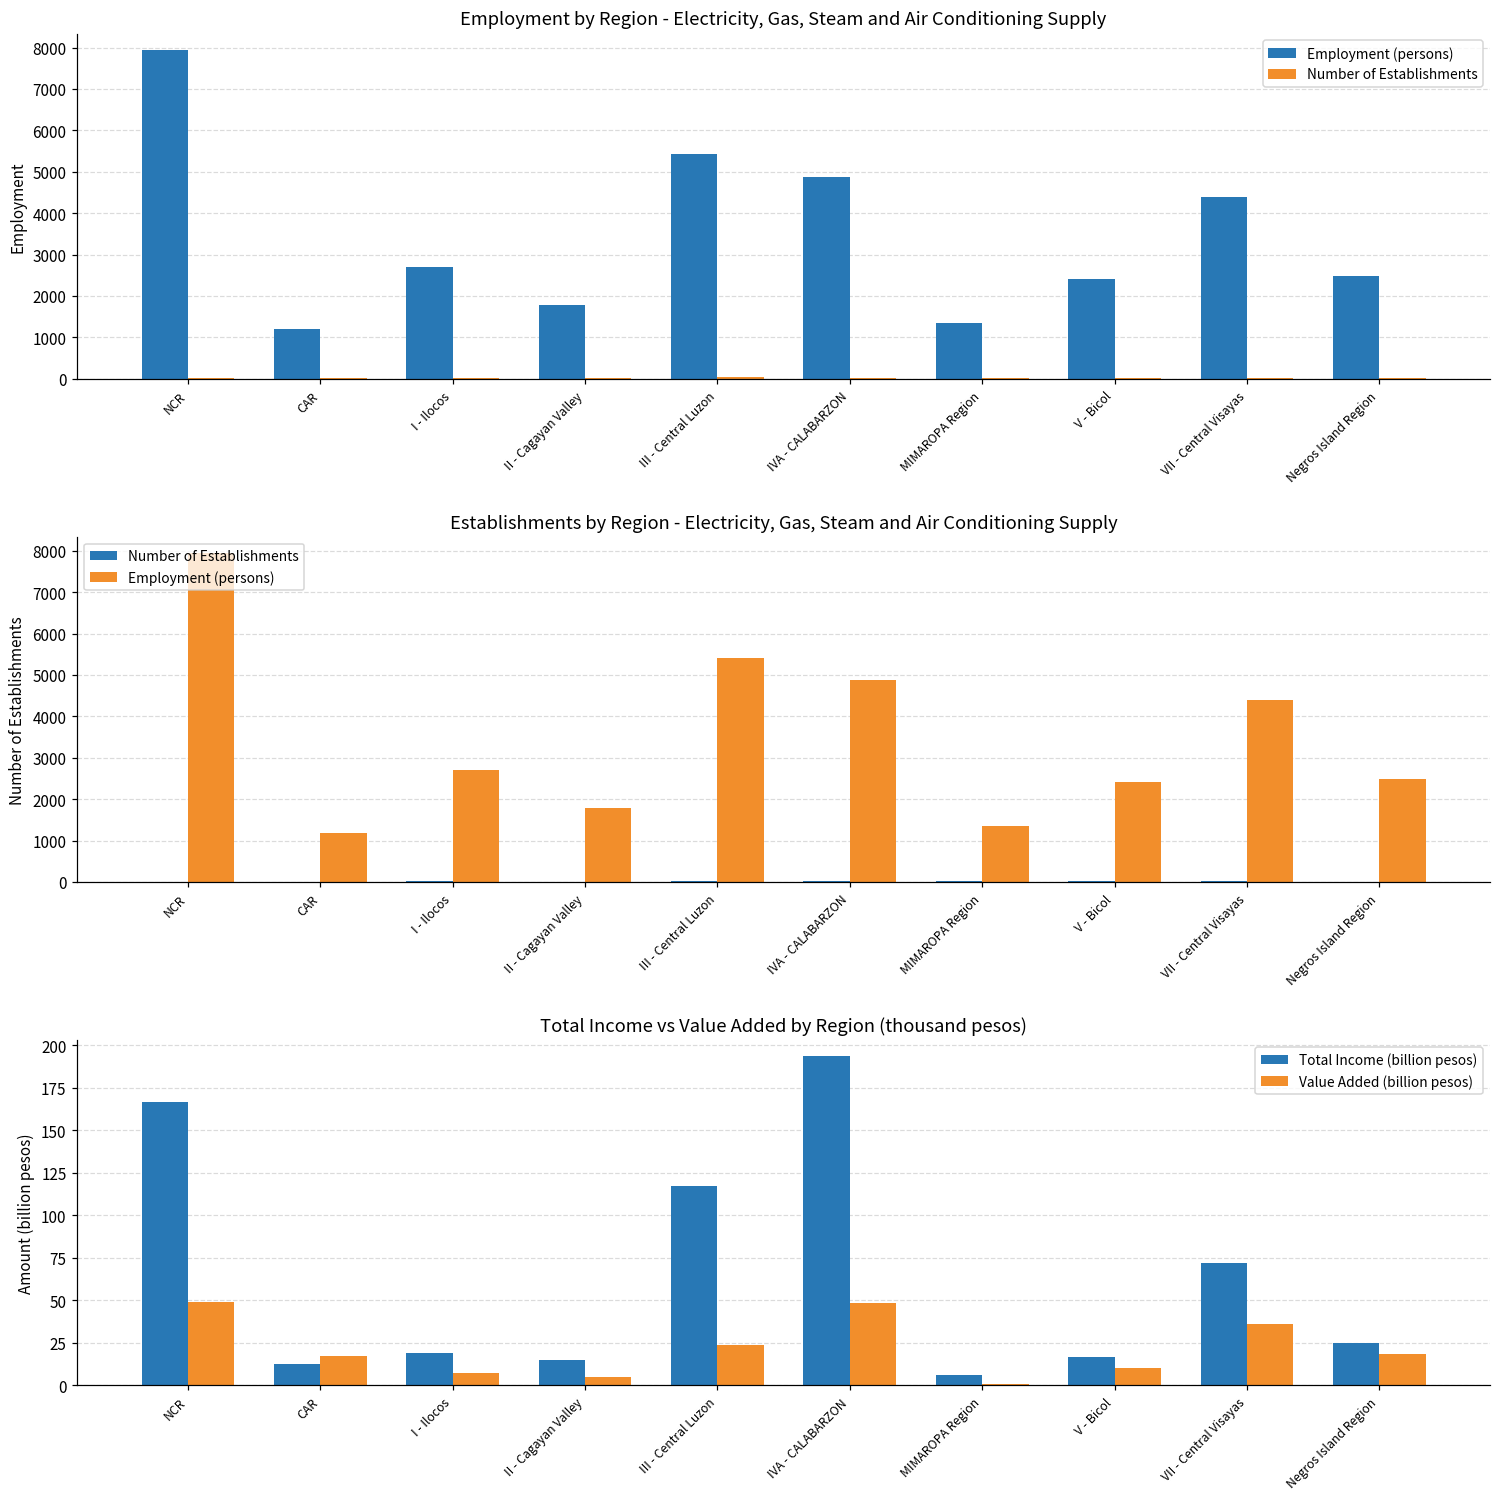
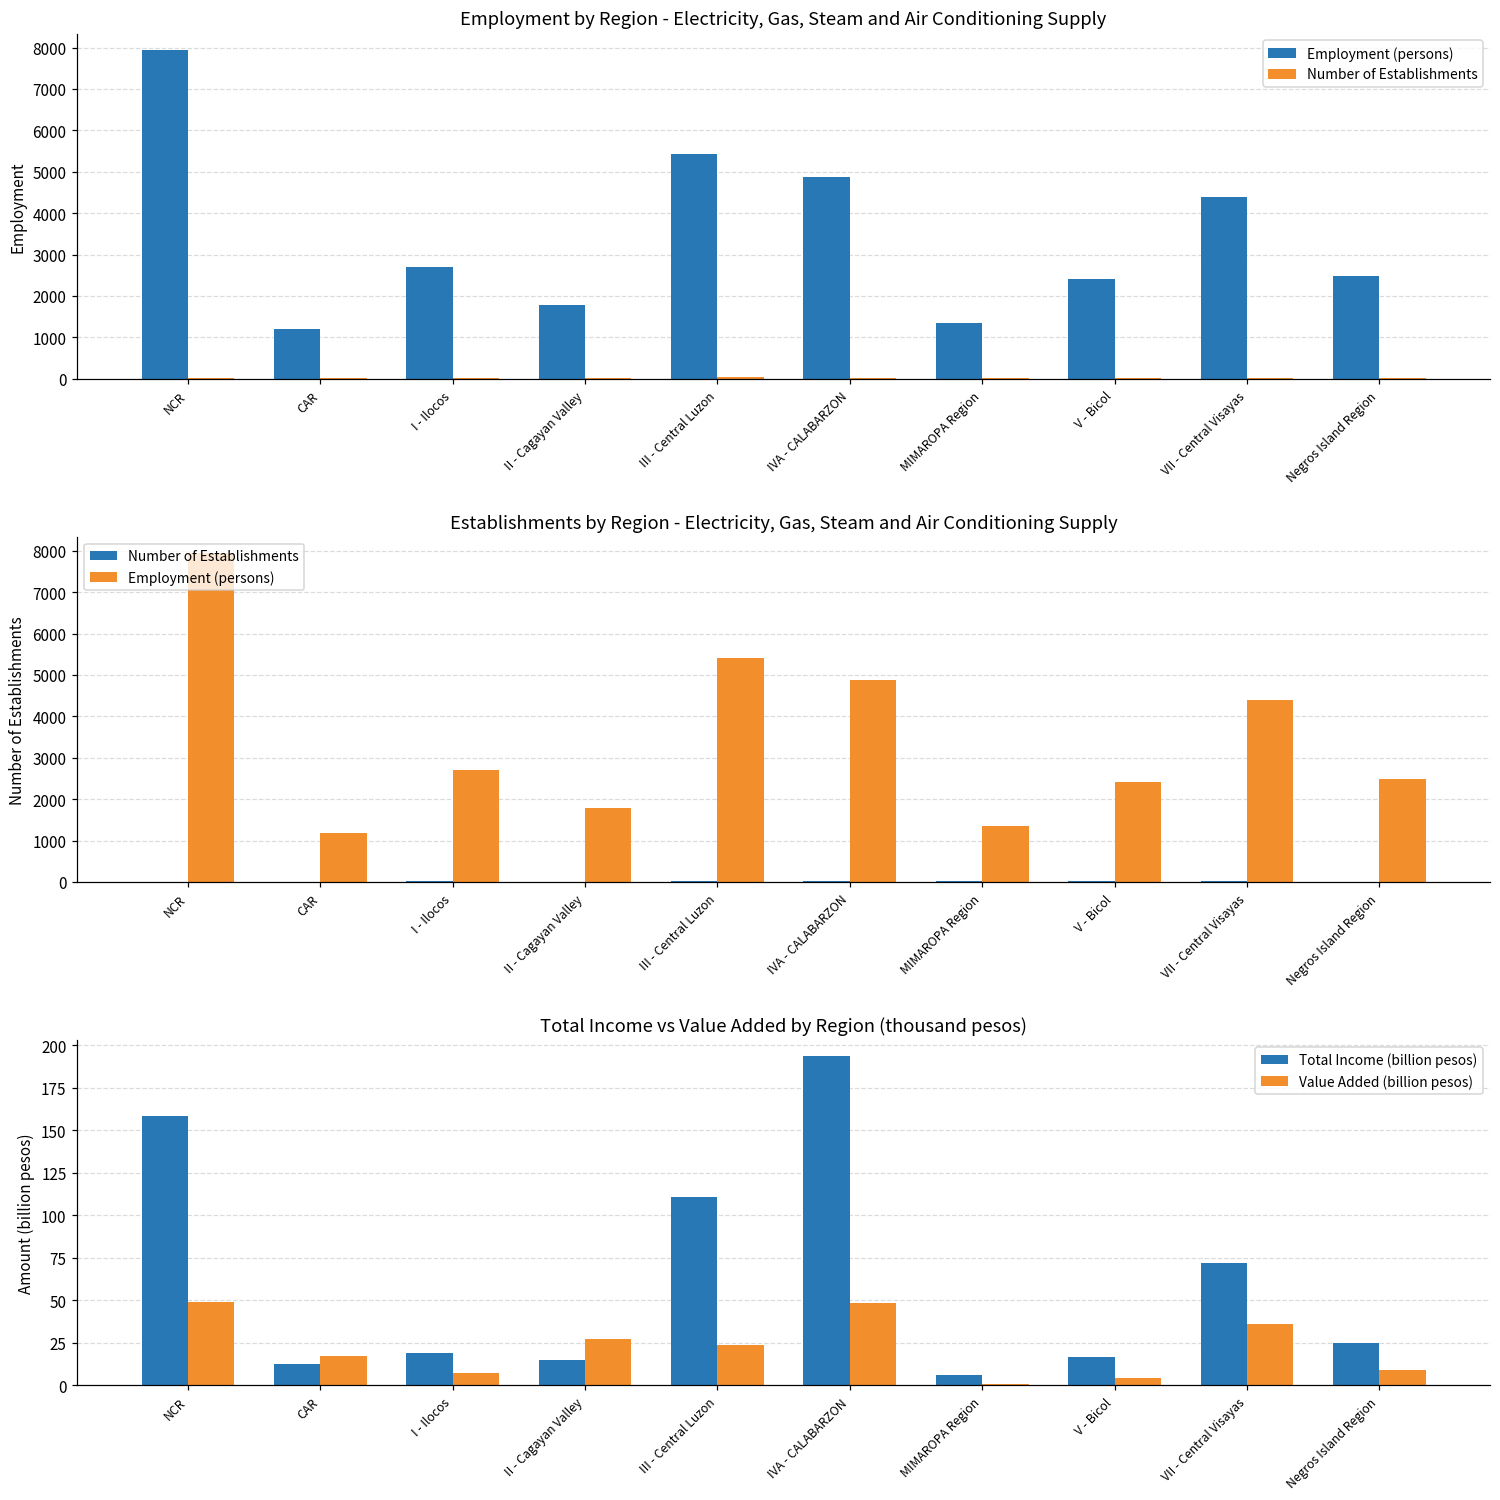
  {
    "Establishments by Region - Electricity, Gas, Steam and Air Conditioning Supply": {
      "Employment (persons)": {
        "CAR": 1200,
        "I - Ilocos": 2700,
        "II - Cagayan Valley": 1800,
        "III - Central Luzon": 5400,
        "IVA - CALABARZON": 4900,
        "MIMAROPA Region": 1300,
        "V - Bicol": 2400,
        "VII - Central Visayas": 4400,
        "Negros Island Region": 2500
      }
    },
    "Total Income vs Value Added by Region (thousand pesos)": {
      "Total Income (billion pesos)": {
-       "NCR": 167,
+       "NCR": 158,
        "CAR": 13,
        "I - Ilocos": 19,
        "II - Cagayan Valley": 15,
-       "III - Central Luzon": 117,
+       "III - Central Luzon": 111,
        "IVA - CALABARZON": 194,
        "MIMAROPA Region": 6,
        "V - Bicol": 17,
        "VII - Central Visayas": 72,
        "Negros Island Region": 25
      },
      "Value Added (billion pesos)": {
        "NCR": 49,
        "CAR": 17,
        "I - Ilocos": 7,
-       "II - Cagayan Valley": 5,
+       "II - Cagayan Valley": 27,
        "III - Central Luzon": 24,
        "IVA - CALABARZON": 48,
-       "V - Bicol": 10,
+       "V - Bicol": 4,
        "VII - Central Visayas": 36,
-       "Negros Island Region": 18
+       "Negros Island Region": 9
      }
    }
  }
